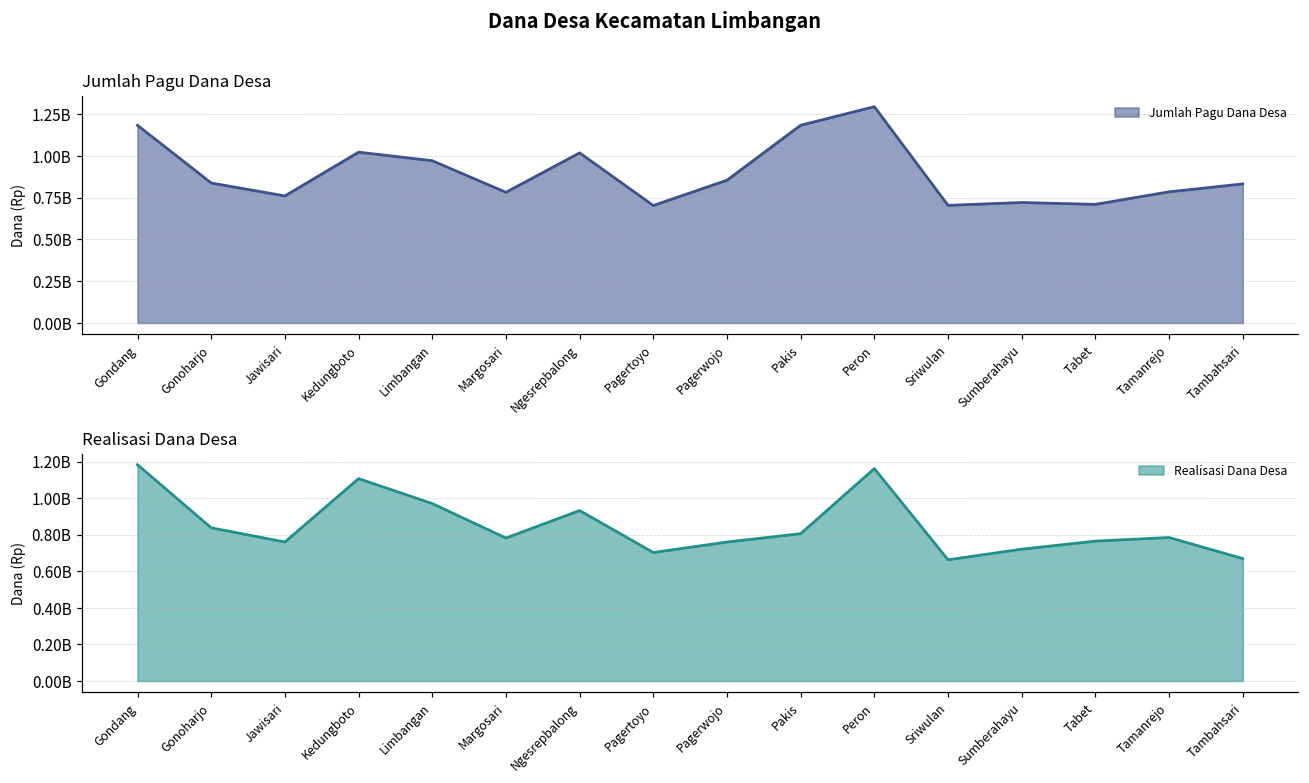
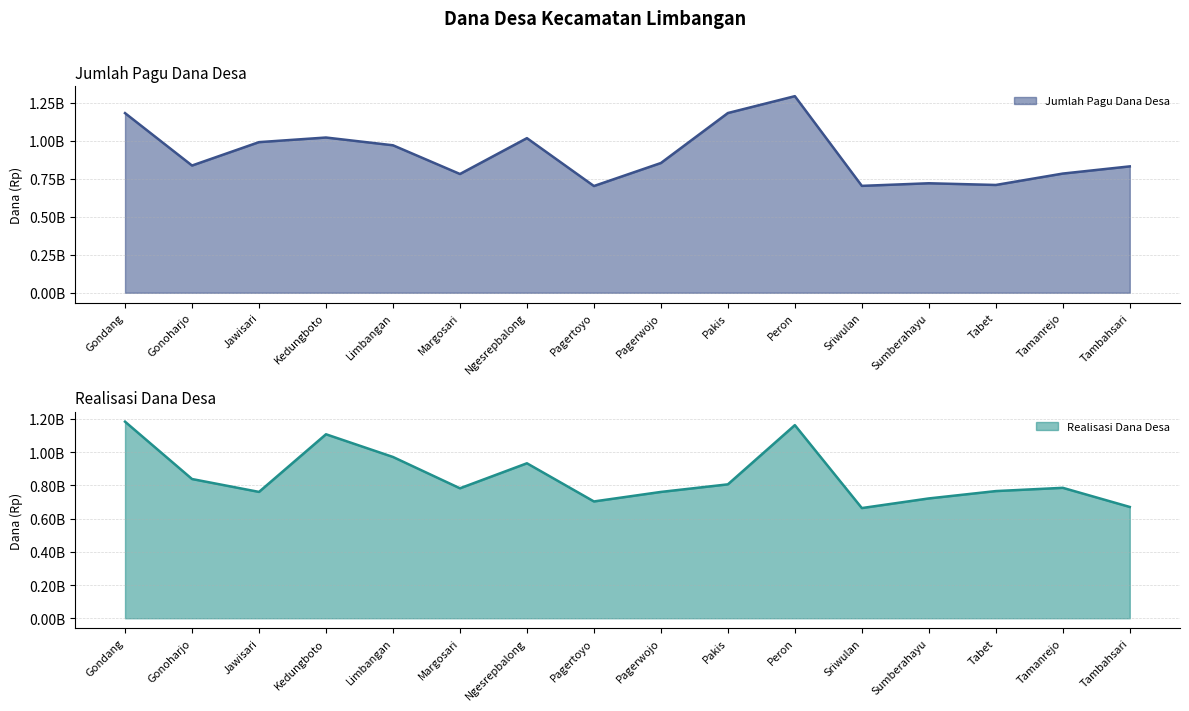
  {
    "Jumlah Pagu Dana Desa": {
      "Gondang": 1180000000,
      "Gonoharjo": 840000000,
-     "Jawisari": 760000000,
+     "Jawisari": 990000000,
      "Kedungboto": 1020000000,
      "Limbangan": 970000000,
      "Margosari": 780000000,
      "Ngesrepbalong": 1020000000,
      "Pagertoyo": 700000000,
      "Pagerwojo": 850000000,
      "Pakis": 1180000000,
      "Peron": 1290000000,
      "Sriwulan": 700000000,
      "Sumberahayu": 720000000,
      "Tabet": 710000000,
      "Tamanrejo": 780000000,
      "Tambahsari": 830000000
    },
    "Realisasi Dana Desa": {
      "Gondang": 1180000000,
      "Gonoharjo": 840000000,
      "Jawisari": 760000000,
      "Kedungboto": 1110000000,
      "Limbangan": 970000000,
      "Margosari": 780000000,
      "Ngesrepbalong": 930000000,
      "Pagertoyo": 700000000,
      "Pagerwojo": 760000000,
      "Pakis": 810000000,
      "Peron": 1160000000,
      "Sriwulan": 660000000,
      "Sumberahayu": 720000000,
      "Tabet": 770000000,
      "Tamanrejo": 780000000,
      "Tambahsari": 670000000
    }
  }
